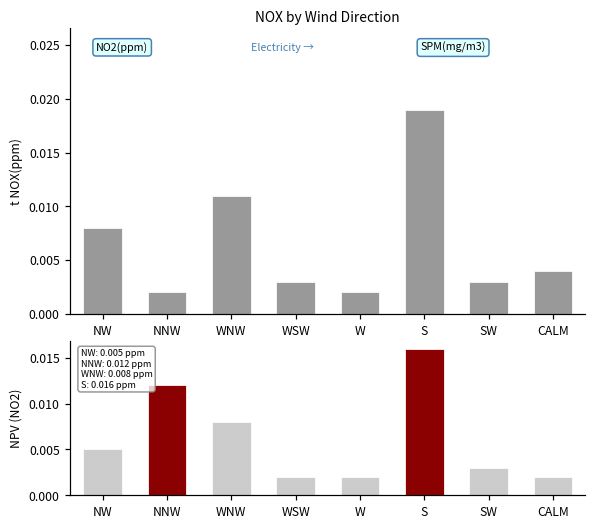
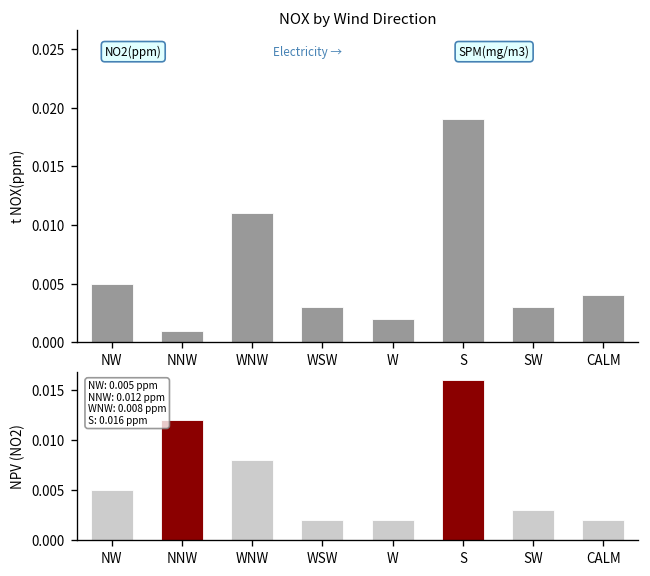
  {
    "NOX by Wind Direction": {
-     "NW": 0.008,
-     "NNW": 0.002,
+     "NW": 0.005,
+     "NNW": 0.001,
      "WNW": 0.011,
      "WSW": 0.003,
      "W": 0.002,
      "S": 0.019,
      "SW": 0.003,
      "CALM": 0.004
    }
  }
